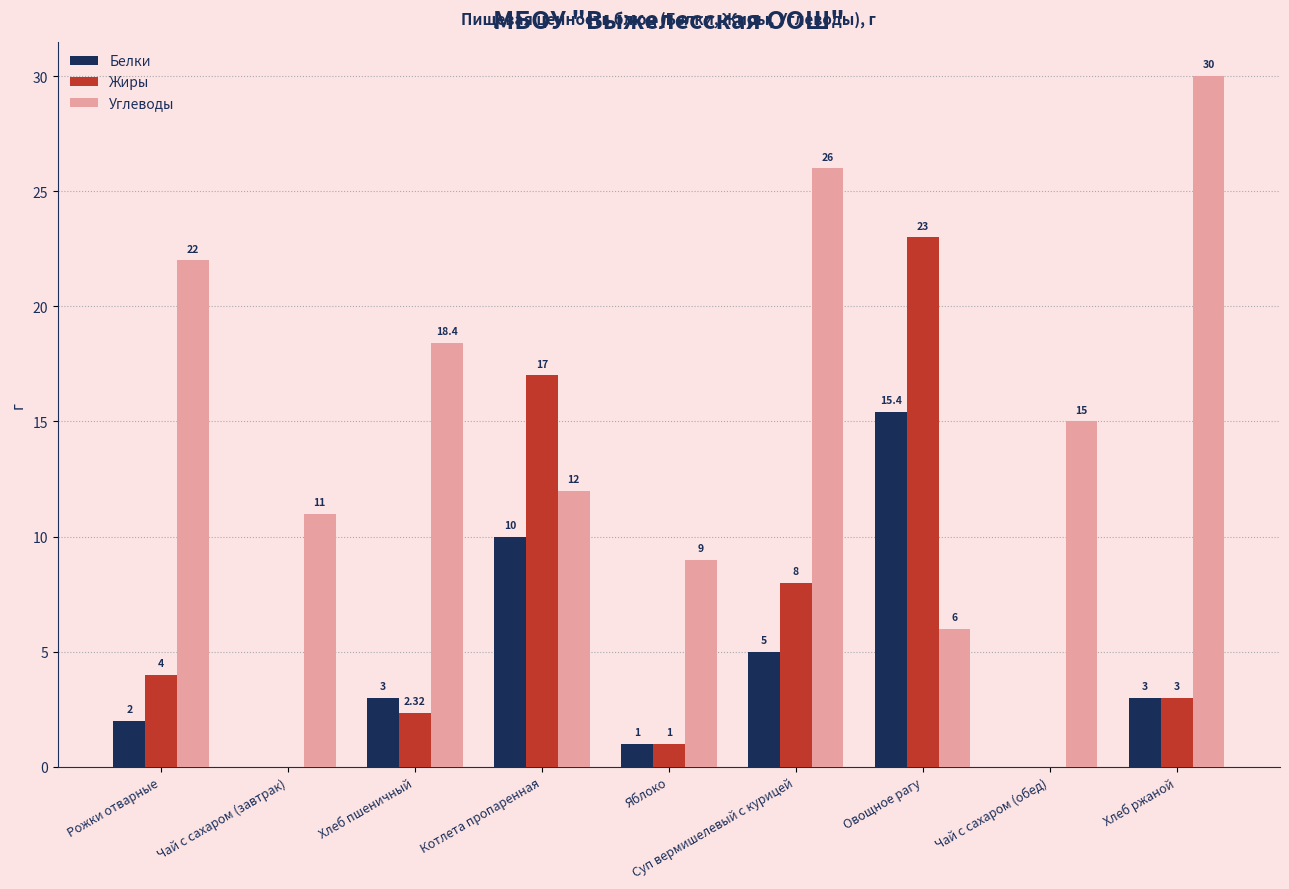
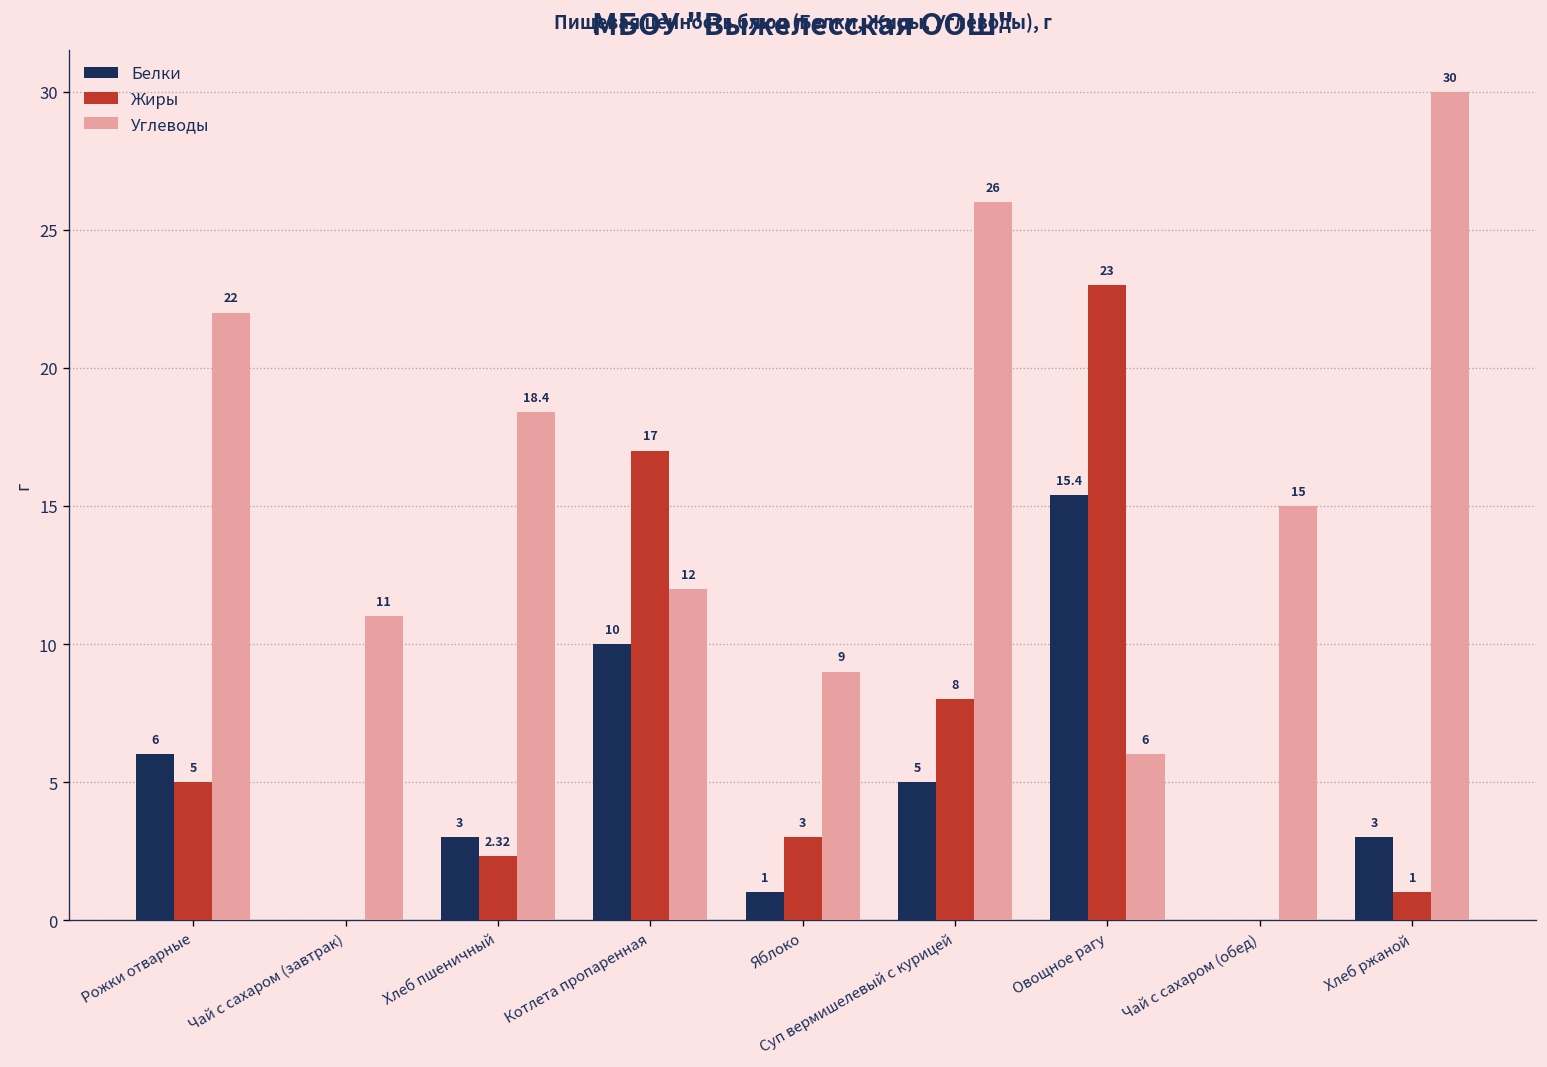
  {
    "Белки": {
-     "Рожки отварные": 2,
+     "Рожки отварные": 6,
      "Хлеб пшеничный": 3,
      "Котлета пропаренная": 10,
      "Яблоко": 1,
      "Суп вермишелевый с курицей": 5,
      "Овощное рагу": 15.4,
      "Хлеб ржаной": 3
    },
    "Жиры": {
-     "Рожки отварные": 4,
+     "Рожки отварные": 5,
      "Хлеб пшеничный": 2.32,
      "Котлета пропаренная": 17,
-     "Яблоко": 1,
+     "Яблоко": 3,
      "Суп вермишелевый с курицей": 8,
      "Овощное рагу": 23,
-     "Хлеб ржаной": 3
+     "Хлеб ржаной": 1
    },
    "Углеводы": {
      "Рожки отварные": 22,
      "Чай с сахаром (завтрак)": 11,
      "Хлеб пшеничный": 18.4,
      "Котлета пропаренная": 12,
      "Яблоко": 9,
      "Суп вермишелевый с курицей": 26,
      "Овощное рагу": 6,
      "Чай с сахаром (обед)": 15,
      "Хлеб ржаной": 30
    }
  }
